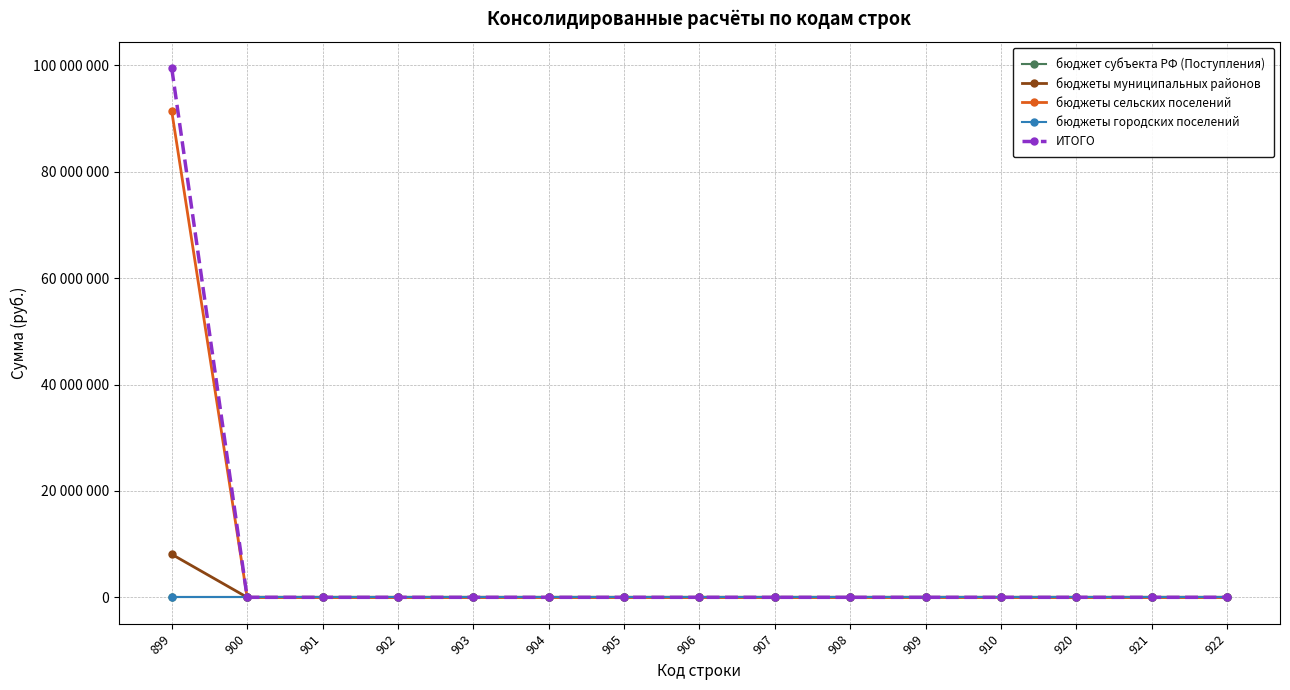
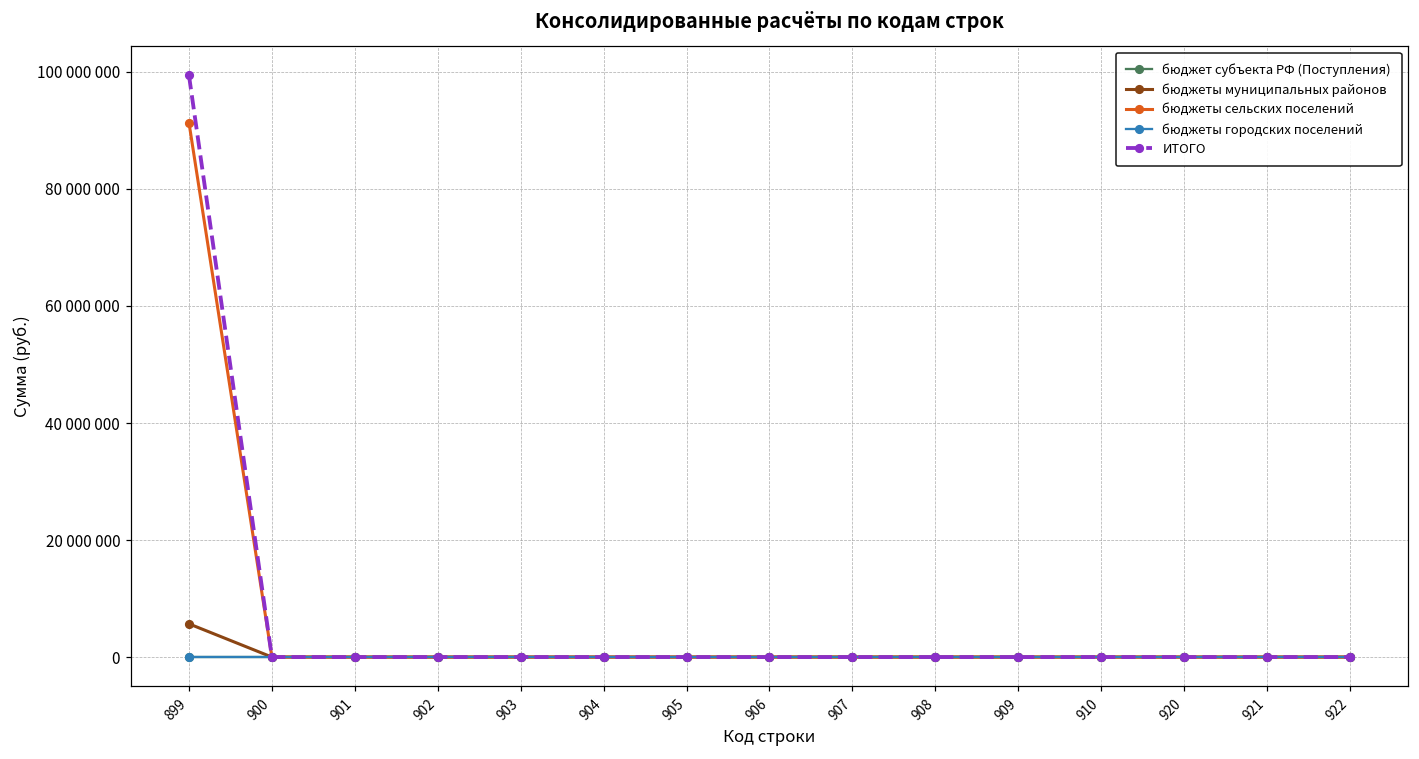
  {
    "бюджеты городских поселений": {
      "899": 0
    },
    "бюджеты муниципальных районов": {
-     "899": 8000000
+     "899": 6000000
    },
    "бюджеты сельских поселений": {
      "899": 91000000
    },
    "ИТОГО": {
      "899": 99000000
    }
  }
